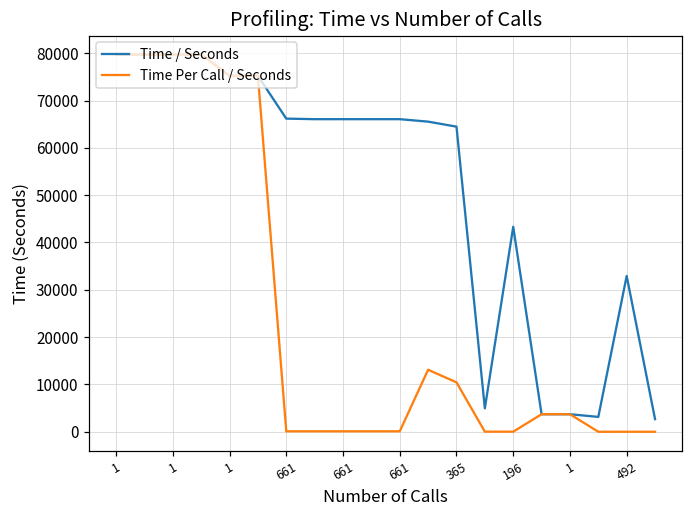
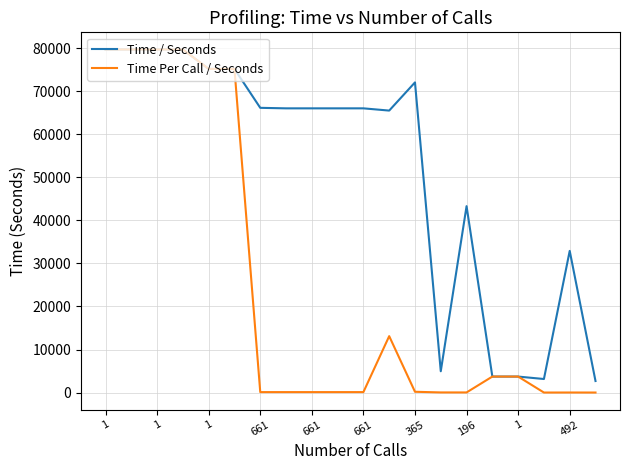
  {
    "Time / Seconds": {
-     "365": 64000,
+     "365": 72000,
      "196": 43000,
      "492": 33000
    },
    "Time Per Call / Seconds": {
-     "365": 10000,
+     "365": 0,
      "196": 0,
      "492": 0
    }
  }
